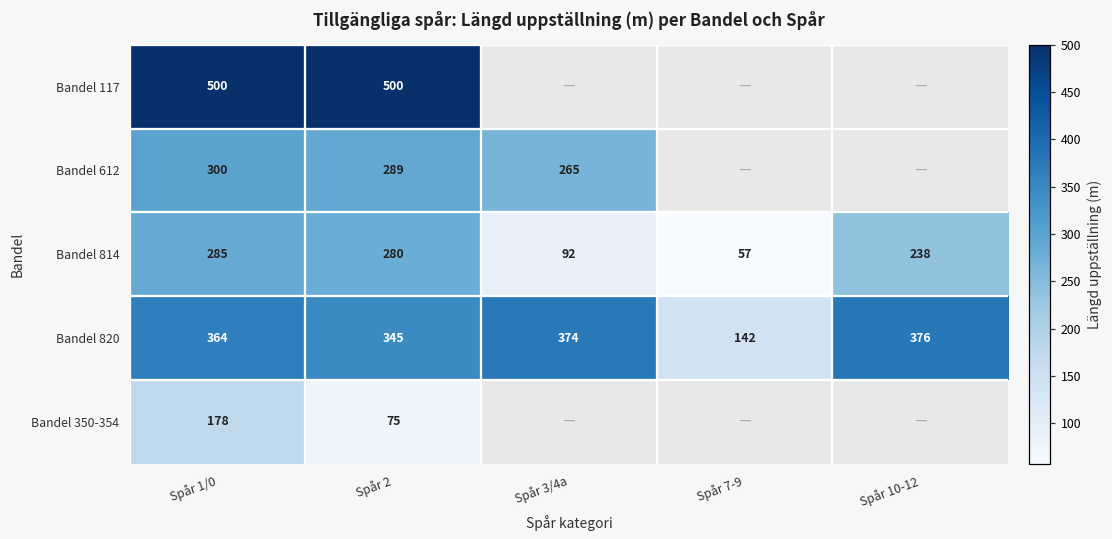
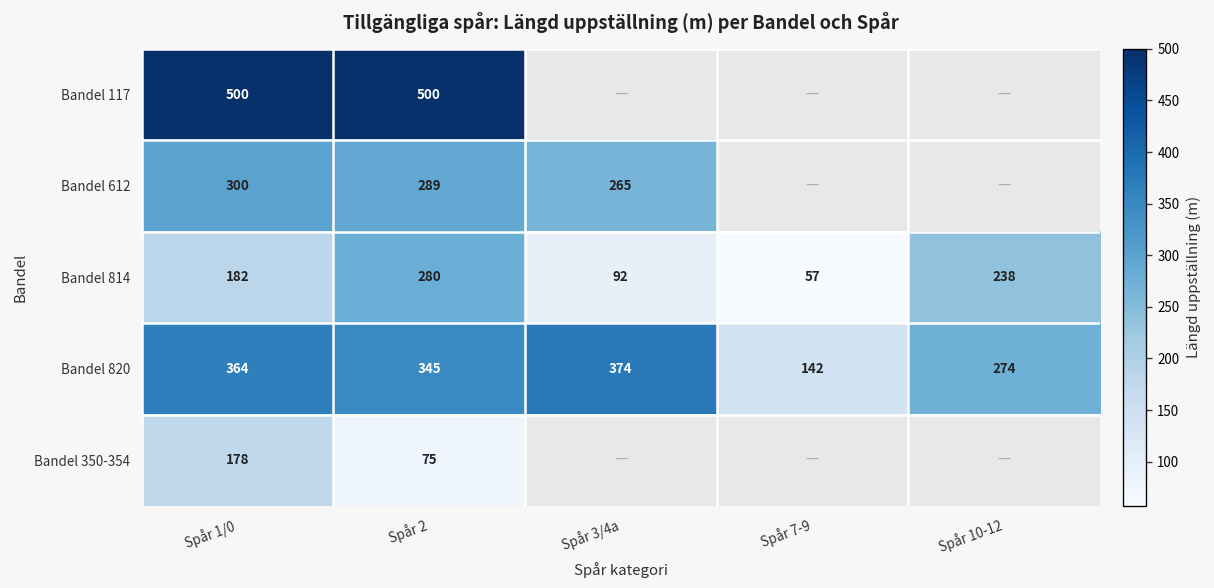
  {
    "Bandel 117": {
      "Spår 1/0": 500,
      "Spår 2": 500
    },
    "Bandel 612": {
      "Spår 1/0": 300,
      "Spår 2": 289,
      "Spår 3/4a": 265
    },
    "Bandel 814": {
-     "Spår 1/0": 285,
+     "Spår 1/0": 182,
      "Spår 2": 280,
      "Spår 3/4a": 92,
      "Spår 7-9": 57,
      "Spår 10-12": 238
    },
    "Bandel 820": {
      "Spår 1/0": 364,
      "Spår 2": 345,
      "Spår 3/4a": 374,
      "Spår 7-9": 142,
-     "Spår 10-12": 376
+     "Spår 10-12": 274
    },
    "Bandel 350-354": {
      "Spår 1/0": 178,
      "Spår 2": 75
    }
  }
